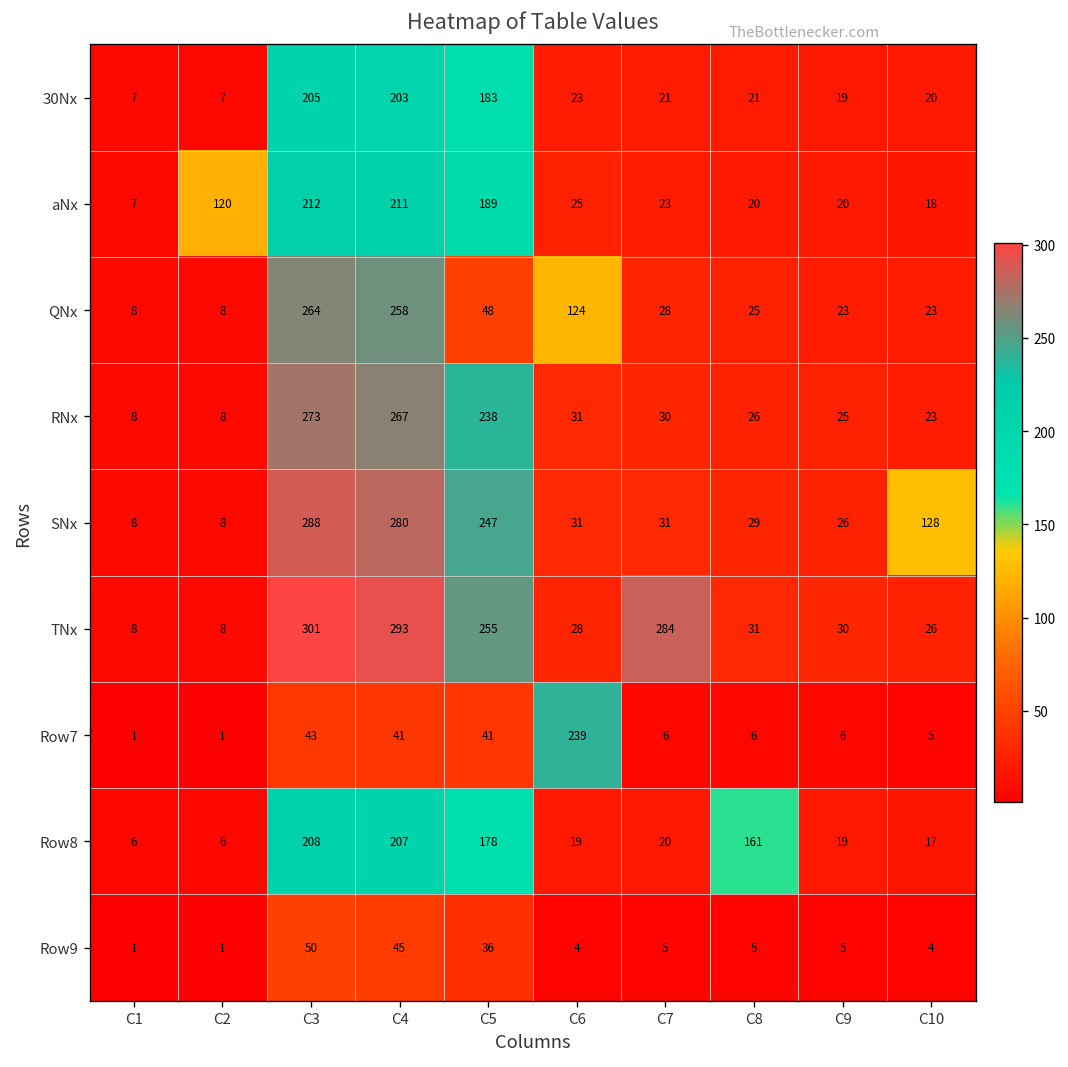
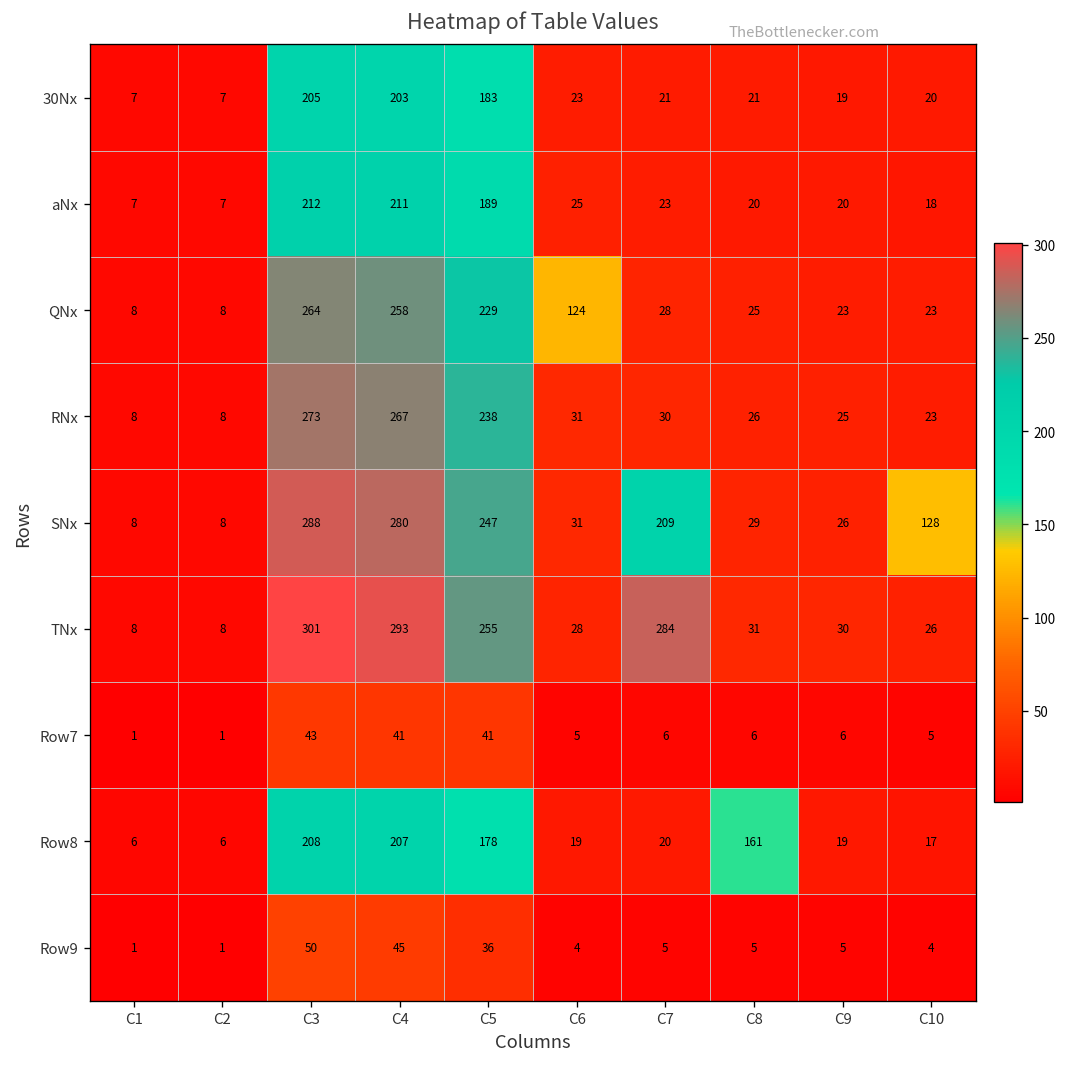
  {
    "30Nx": {
      "C1": 7,
      "C2": 7,
      "C3": 205,
      "C4": 203,
      "C5": 183,
      "C6": 23,
      "C7": 21,
      "C8": 21,
      "C9": 19,
      "C10": 20
    },
    "aNx": {
      "C1": 7,
-     "C2": 120,
+     "C2": 7,
      "C3": 212,
      "C4": 211,
      "C5": 189,
      "C6": 25,
      "C7": 23,
      "C8": 20,
      "C9": 20,
      "C10": 18
    },
    "QNx": {
      "C1": 8,
      "C2": 8,
      "C3": 264,
      "C4": 258,
-     "C5": 48,
+     "C5": 229,
      "C6": 124,
      "C7": 28,
      "C8": 25,
      "C9": 23,
      "C10": 23
    },
    "RNx": {
      "C1": 8,
      "C2": 8,
      "C3": 273,
      "C4": 267,
      "C5": 238,
      "C6": 31,
      "C7": 30,
      "C8": 26,
      "C9": 25,
      "C10": 23
    },
    "SNx": {
      "C1": 8,
      "C2": 8,
      "C3": 288,
      "C4": 280,
      "C5": 247,
      "C6": 31,
-     "C7": 31,
+     "C7": 209,
      "C8": 29,
      "C9": 26,
      "C10": 128
    },
    "TNx": {
      "C1": 8,
      "C2": 8,
      "C3": 301,
      "C4": 293,
      "C5": 255,
      "C6": 28,
      "C7": 284,
      "C8": 31,
      "C9": 30,
      "C10": 26
    },
    "Row7": {
      "C1": 1,
      "C2": 1,
      "C3": 43,
      "C4": 41,
      "C5": 41,
-     "C6": 239,
+     "C6": 5,
      "C7": 6,
      "C8": 6,
      "C9": 6,
      "C10": 5
    },
    "Row8": {
      "C1": 6,
      "C2": 6,
      "C3": 208,
      "C4": 207,
      "C5": 178,
      "C6": 19,
      "C7": 20,
      "C8": 161,
      "C9": 19,
      "C10": 17
    },
    "Row9": {
      "C1": 1,
      "C2": 1,
      "C3": 50,
      "C4": 45,
      "C5": 36,
      "C6": 4,
      "C7": 5,
      "C8": 5,
      "C9": 5,
      "C10": 4
    }
  }
